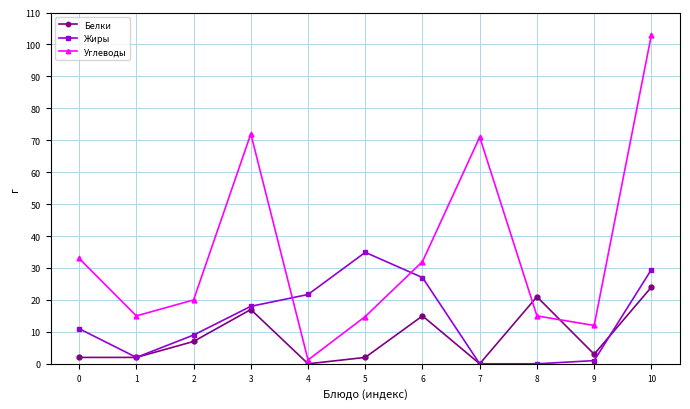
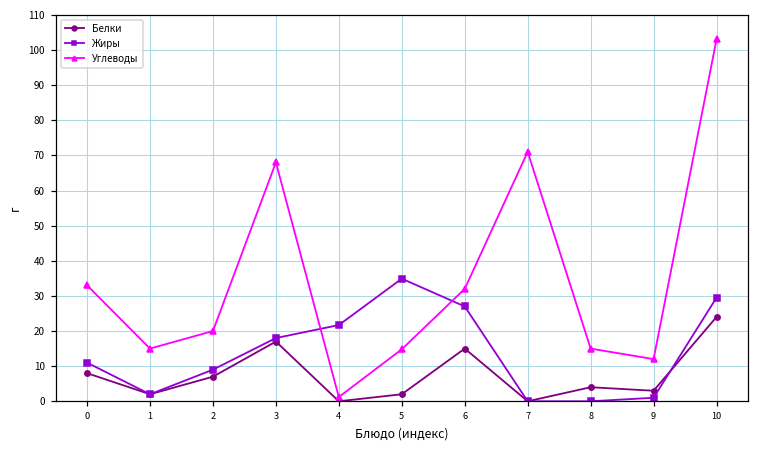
  {
    "Белки": {
-     "0": 2,
+     "0": 8,
      "2": 7,
      "3": 17,
      "4": 0,
      "5": 2,
      "6": 15,
-     "8": 21,
+     "8": 4,
      "9": 3,
      "10": 24
    },
    "Жиры": {
      "0": 11,
      "2": 9,
      "3": 18,
      "4": 22,
      "5": 35,
      "6": 27,
      "8": 0,
      "9": 1,
      "10": 30
    },
    "Углеводы": {
      "0": 33,
      "1": 15,
      "2": 20,
-     "3": 72,
+     "3": 68,
      "4": 1,
      "5": 15,
      "6": 32,
      "7": 71,
      "8": 15,
      "9": 12,
      "10": 103
    }
  }
